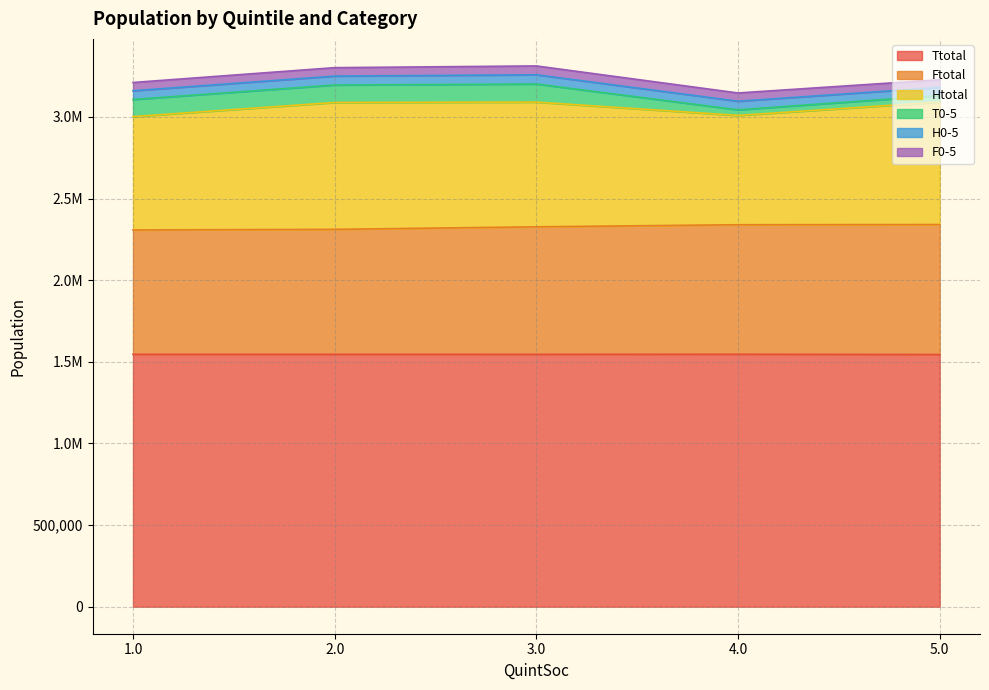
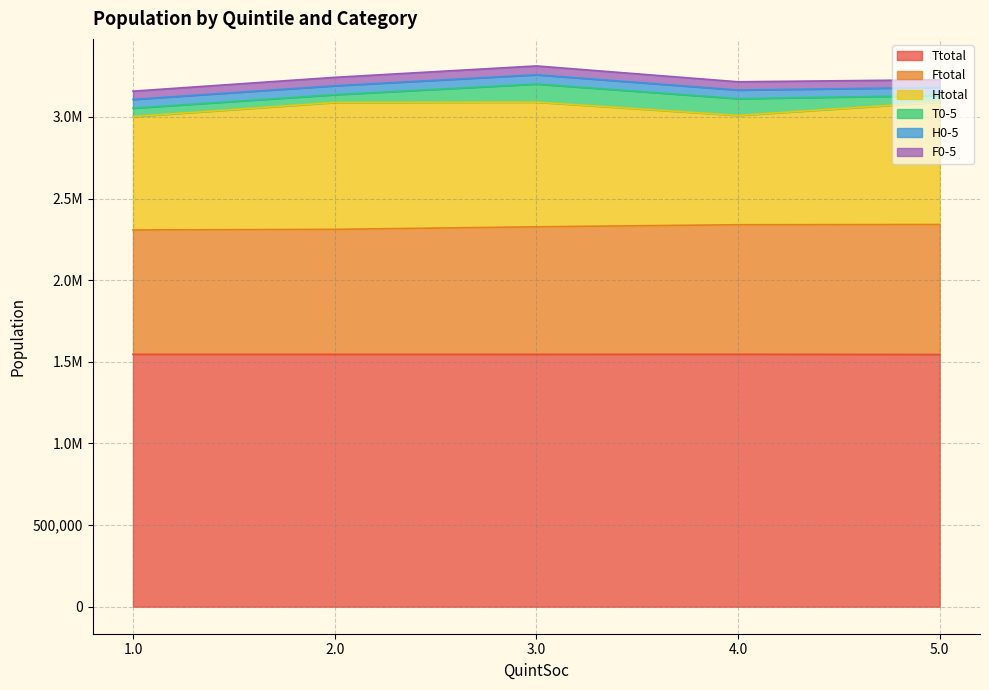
  {
    "Htotal": {
      "1.0": "690,000",
      "2.0": "780,000",
      "3.0": "760,000",
      "4.0": "670,000"
    },
    "T0-5": {
-     "1.0": "100,000",
-     "2.0": "110,000",
+     "1.0": "50,000",
+     "2.0": "50,000",
      "3.0": "110,000",
-     "4.0": "30,000"
+     "4.0": "100,000"
    },
    "H0-5": {
      "1.0": "50,000",
      "2.0": "50,000",
      "3.0": "60,000",
      "4.0": "50,000"
    },
    "F0-5": {
      "1.0": "50,000",
      "2.0": "50,000",
      "3.0": "50,000",
      "4.0": "50,000"
    }
  }
